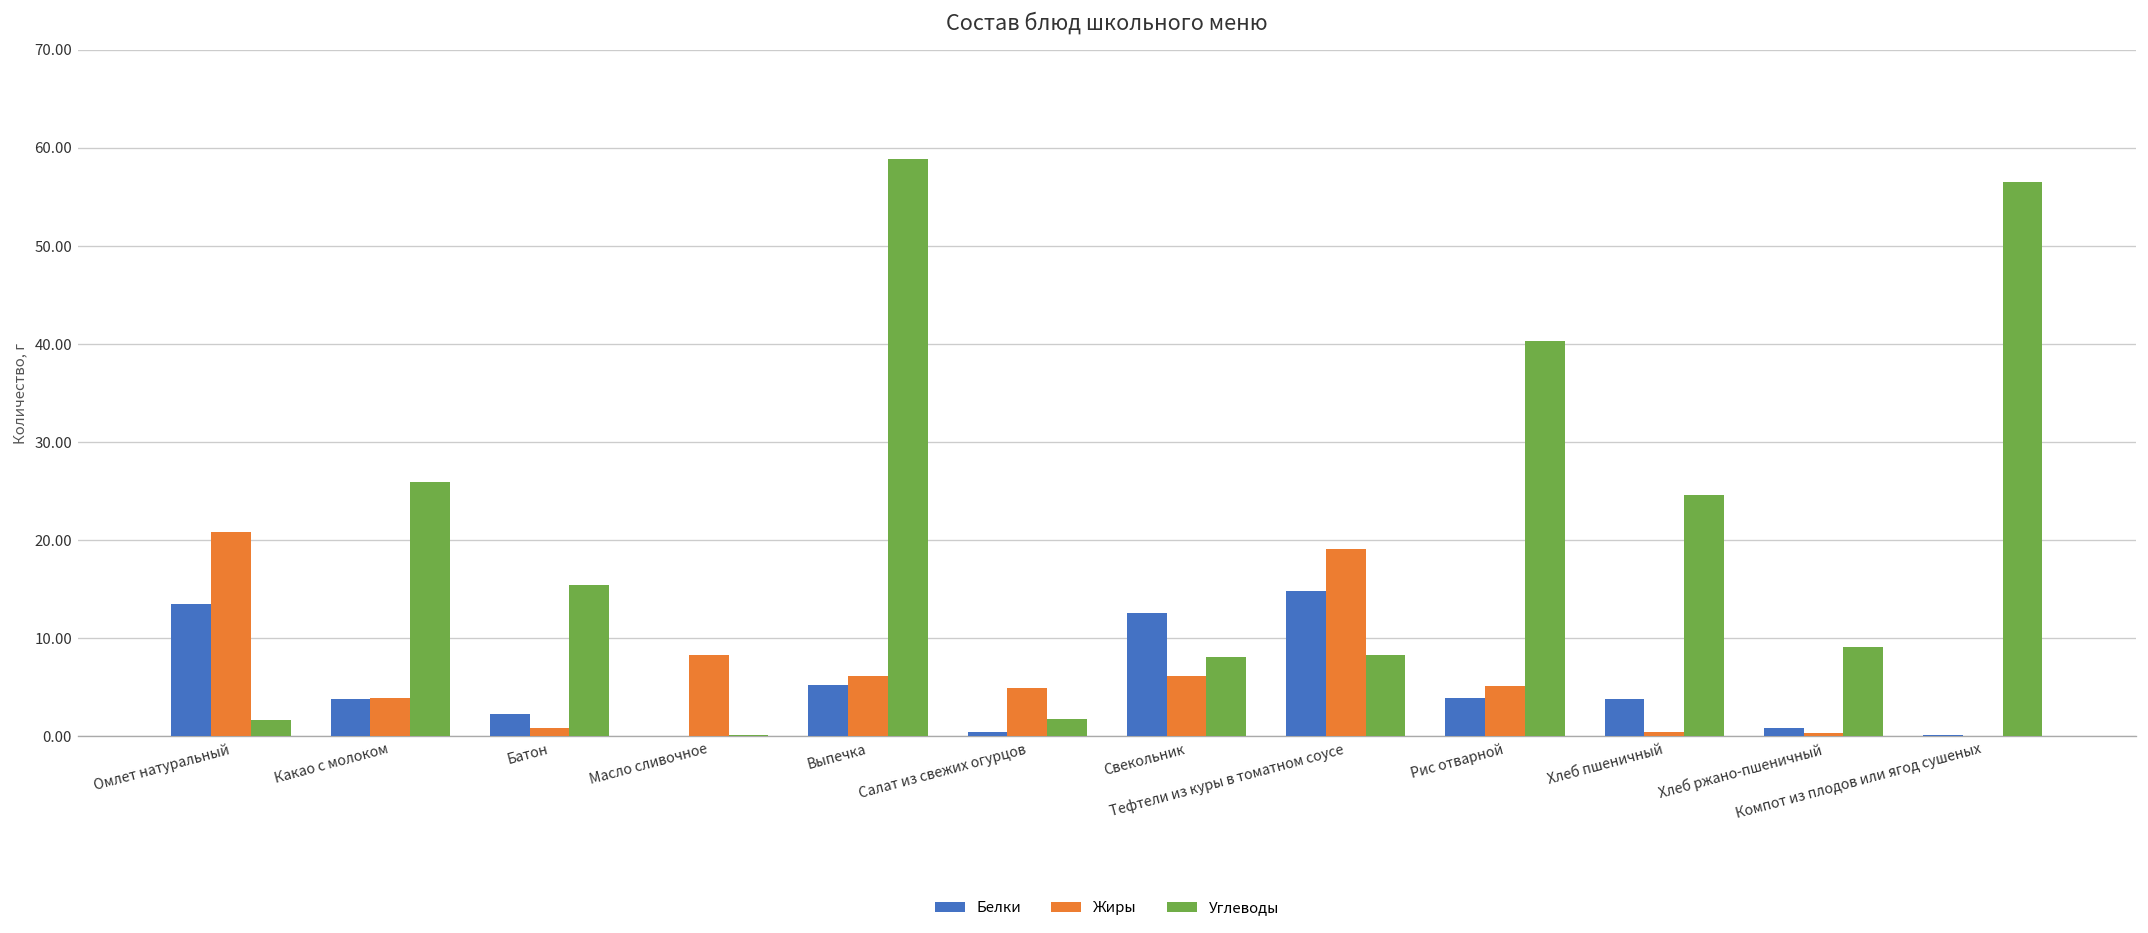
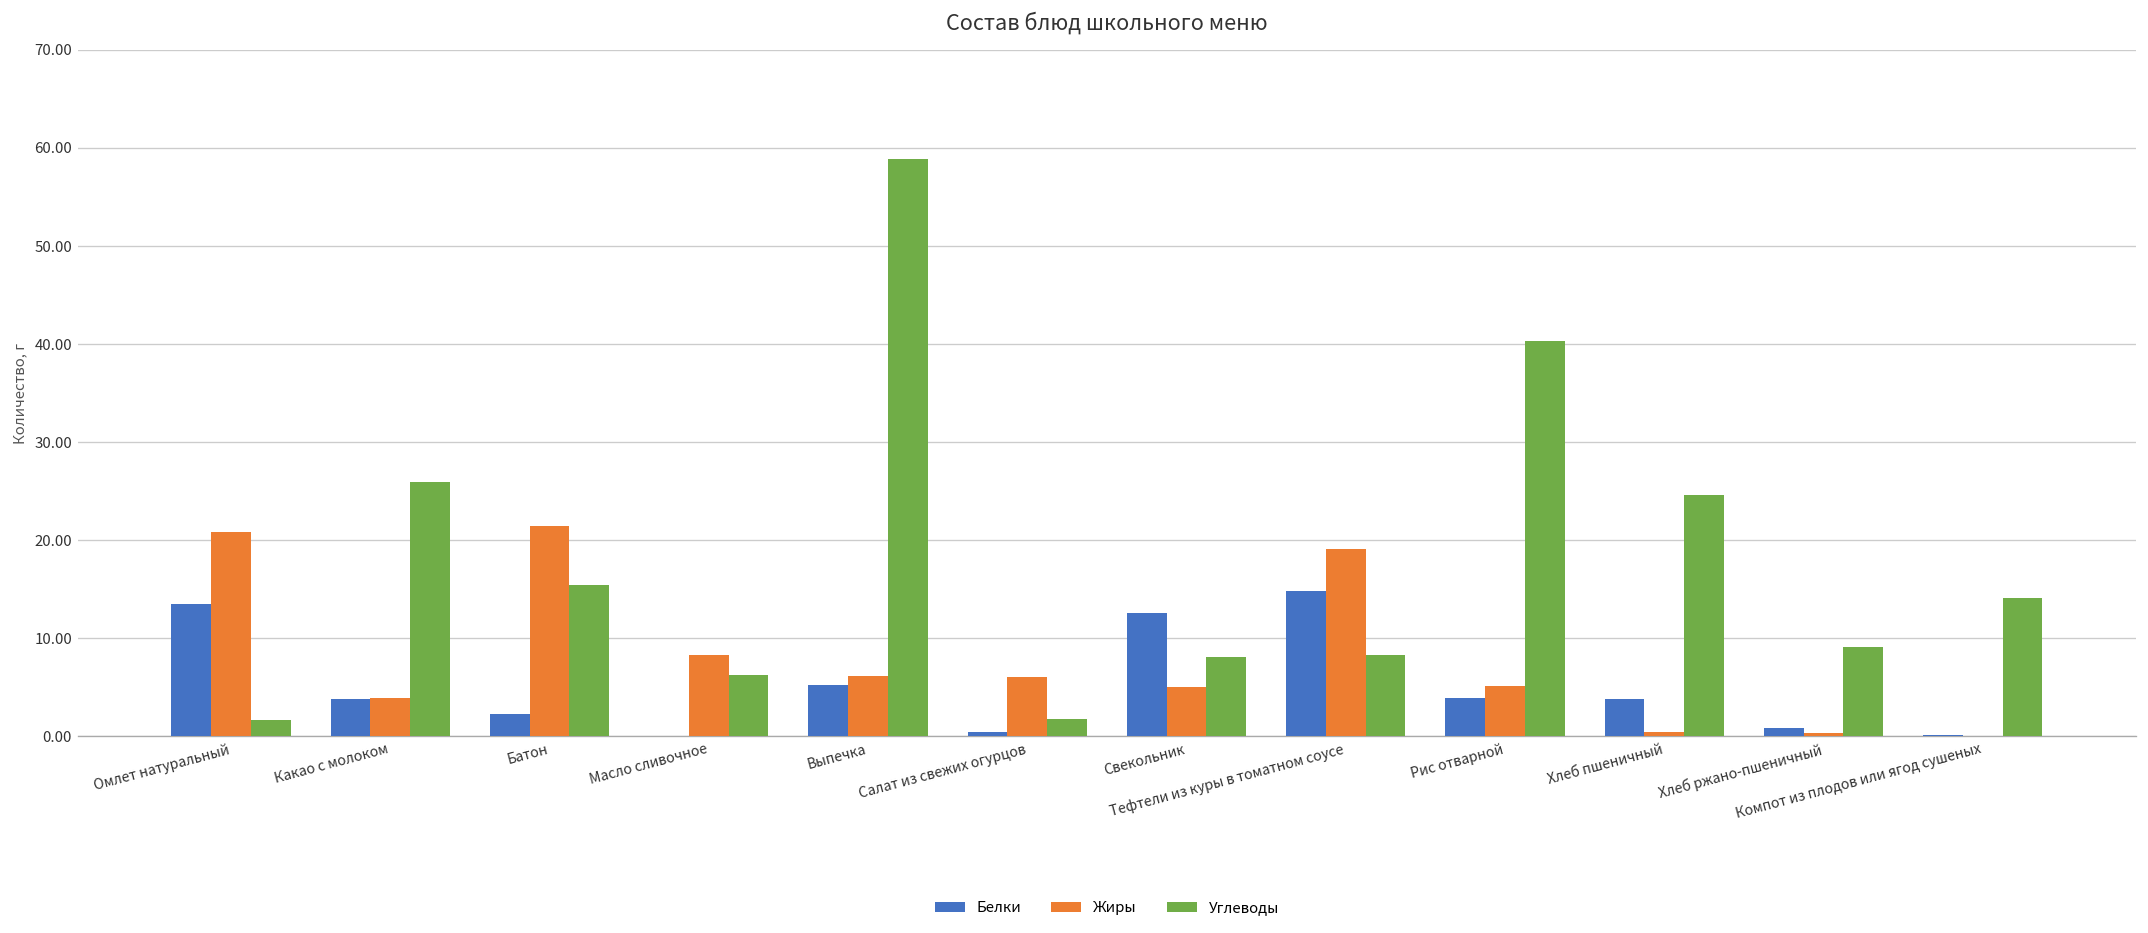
  {
    "Белки": {
      "Омлет натуральный": 13,
      "Какао с молоком": 4,
      "Батон": 2,
      "Выпечка": 5,
      "Салат из свежих огурцов": 0,
      "Свекольник": 13,
      "Тефтели из куры в томатном соусе": 15,
      "Рис отварной": 4,
      "Хлеб пшеничный": 4,
      "Хлеб ржано-пшеничный": 1
    },
    "Жиры": {
      "Омлет натуральный": 21,
      "Какао с молоком": 4,
-     "Батон": 1,
+     "Батон": 21,
      "Масло сливочное": 8,
      "Выпечка": 6,
-     "Салат из свежих огурцов": 5,
-     "Свекольник": 6,
+     "Салат из свежих огурцов": 6,
+     "Свекольник": 5,
      "Тефтели из куры в томатном соусе": 19,
      "Рис отварной": 5,
      "Хлеб пшеничный": 0,
      "Хлеб ржано-пшеничный": 0,
      "Компот из плодов или ягод сушеных": 0
    },
    "Углеводы": {
      "Омлет натуральный": 2,
      "Какао с молоком": 26,
      "Батон": 15,
-     "Масло сливочное": 0,
+     "Масло сливочное": 6,
      "Выпечка": 59,
      "Салат из свежих огурцов": 2,
      "Свекольник": 8,
      "Тефтели из куры в томатном соусе": 8,
      "Рис отварной": 40,
      "Хлеб пшеничный": 25,
      "Хлеб ржано-пшеничный": 9,
-     "Компот из плодов или ягод сушеных": 56
+     "Компот из плодов или ягод сушеных": 14
    }
  }
